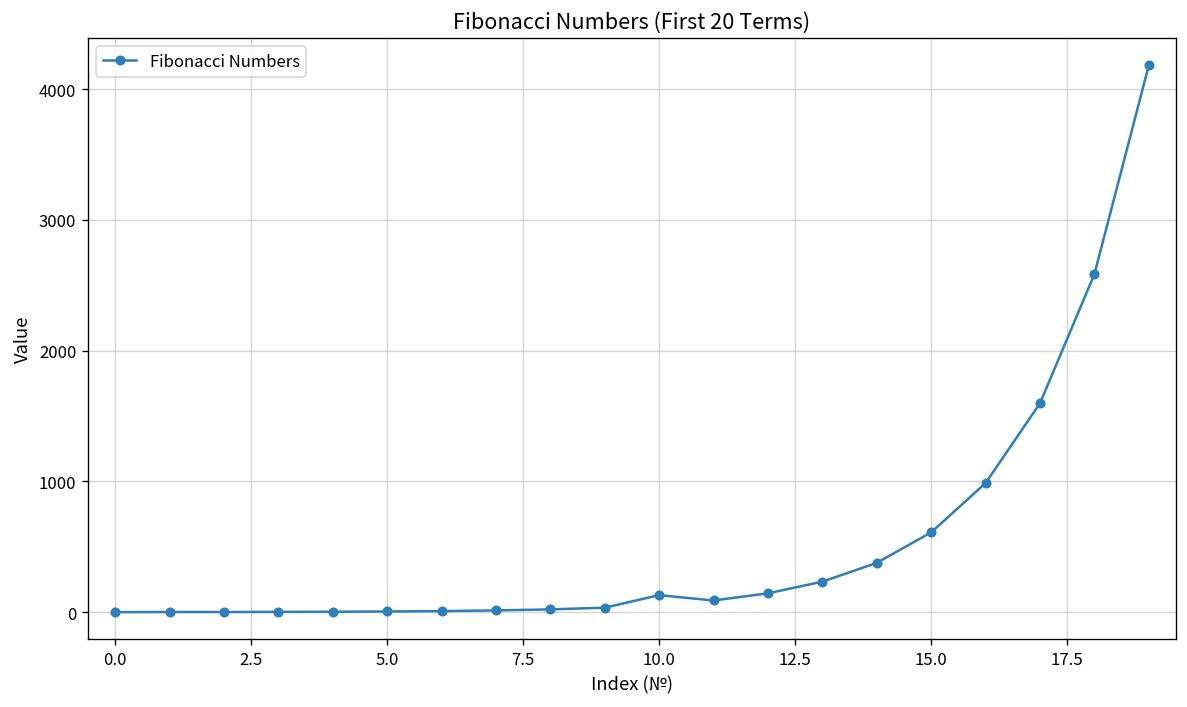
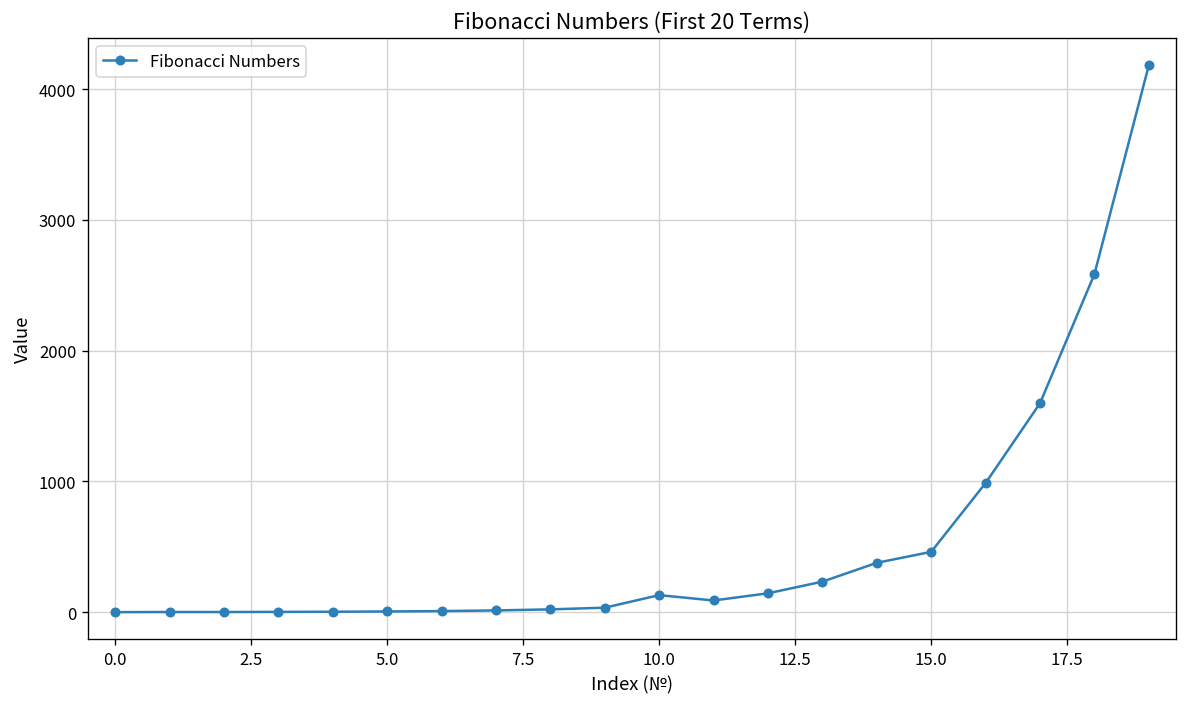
  {
    "0.0": 0,
    "5.0": 10,
    "10.0": 130,
-   "15.0": 610
+   "15.0": 460
  }
